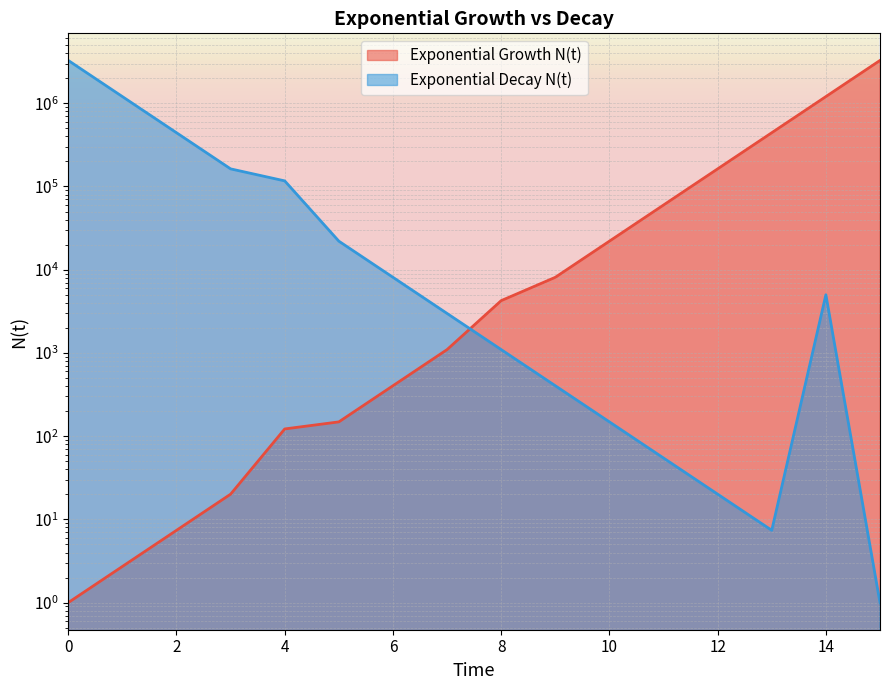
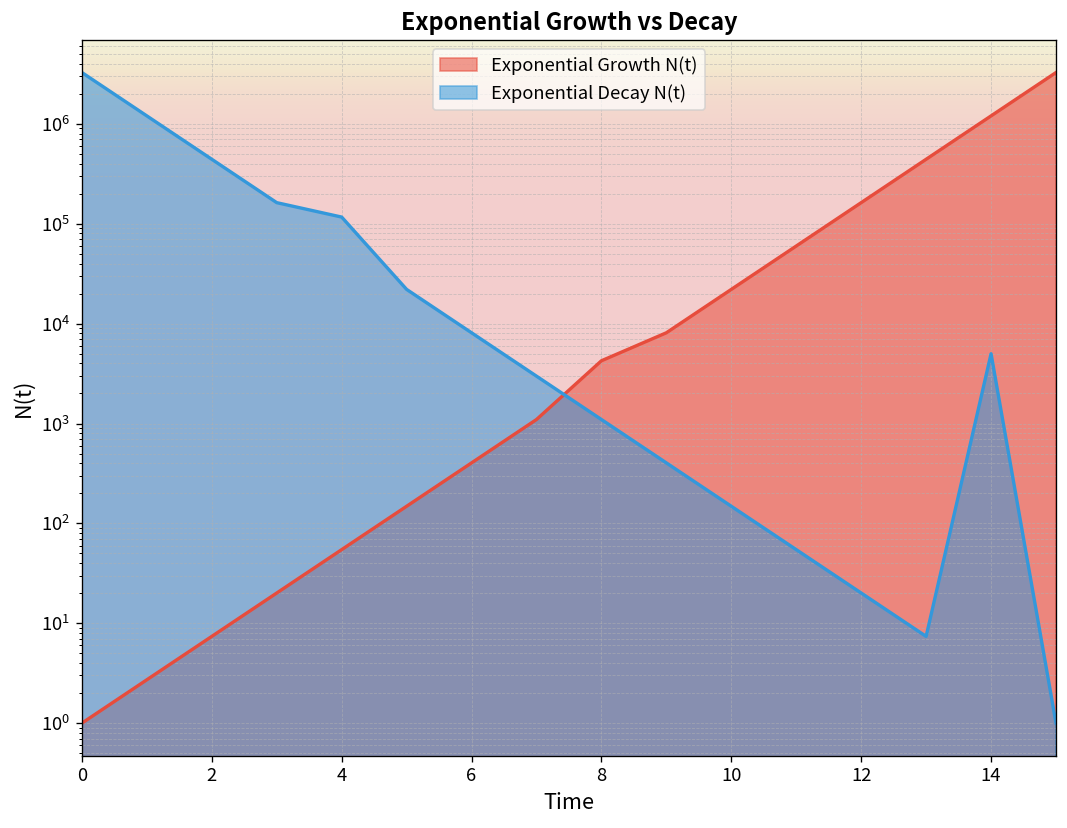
  {
    "Exponential Growth N(t)": {
      "0": 1,
      "2": 7,
-     "4": 120,
+     "4": 50,
      "6": 400,
      "8": 4000,
      "10": 22000,
      "12": 160000,
      "14": 1200000
    },
    "Exponential Decay N(t)": {
      "0": 3300000,
      "2": 400000,
      "4": 120000,
      "6": 8000,
      "8": 1100,
      "10": 150,
      "12": 20,
      "14": 5000
    }
  }
